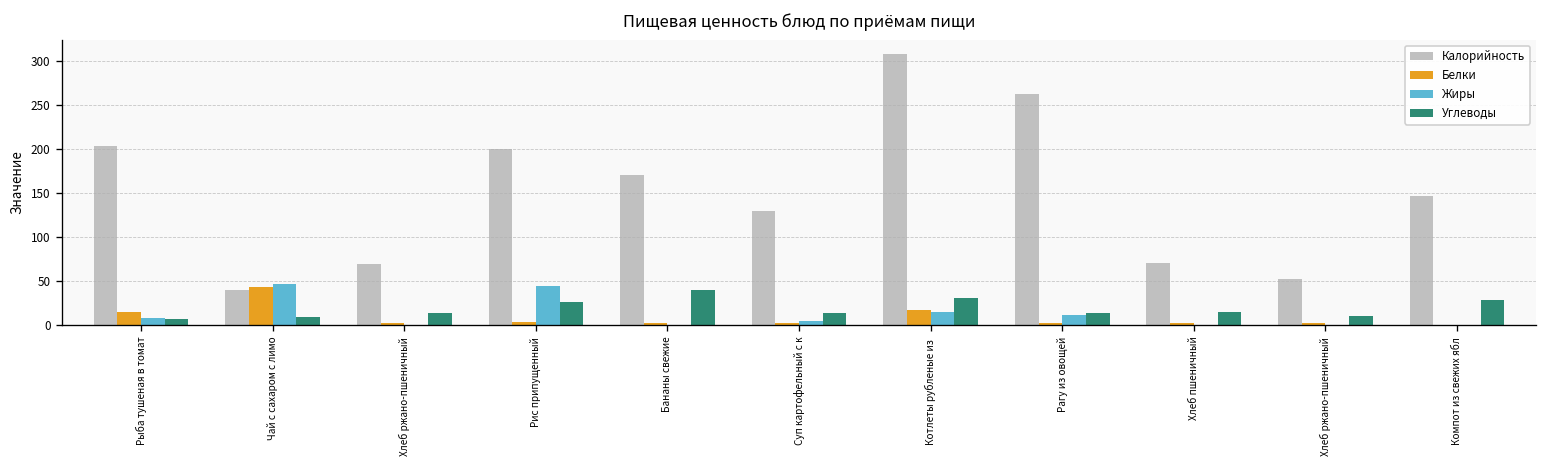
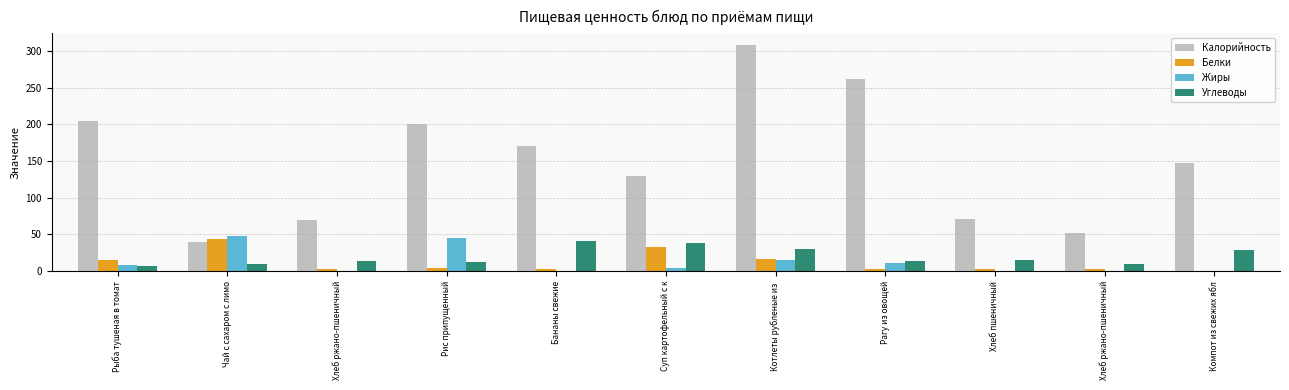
  {
    "Калорийность": {
      "Рыба тушеная в томат": 200,
      "Чай с сахаром с лимо": 40,
      "Рис припущенный": 200,
      "Бананы свежие": 170,
      "Суп картофельный с к": 130,
      "Котлеты рубленые из": 310,
      "Рагу из овощей": 260,
      "Хлеб пшеничный": 70,
      "Компот из свежих ябл": 150
    },
    "Белки": {
      "Рыба тушеная в томат": 10,
      "Чай с сахаром с лимо": 40,
      "Рис припущенный": 0,
-     "Суп картофельный с к": 0,
+     "Суп картофельный с к": 30,
      "Котлеты рубленые из": 20
    },
    "Жиры": {
      "Рыба тушеная в томат": 10,
      "Чай с сахаром с лимо": 50,
      "Рис припущенный": 40,
      "Бананы свежие": 0,
      "Суп картофельный с к": 0,
      "Котлеты рубленые из": 20,
      "Рагу из овощей": 10,
      "Компот из свежих ябл": 0
    },
    "Углеводы": {
      "Рыба тушеная в томат": 10,
      "Чай с сахаром с лимо": 10,
-     "Рис припущенный": 30,
+     "Рис припущенный": 10,
      "Бананы свежие": 40,
-     "Суп картофельный с к": 10,
+     "Суп картофельный с к": 40,
      "Котлеты рубленые из": 30,
      "Рагу из овощей": 10,
      "Хлеб пшеничный": 10,
      "Компот из свежих ябл": 30
    }
  }
